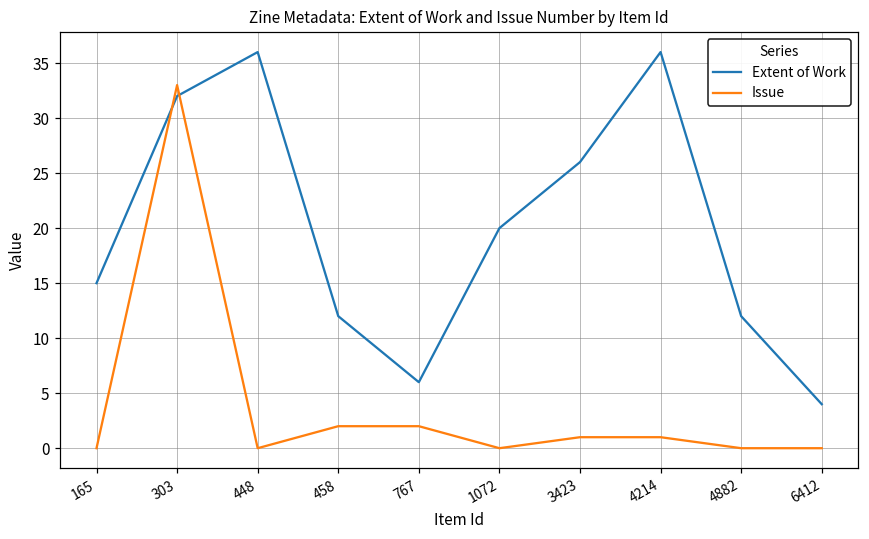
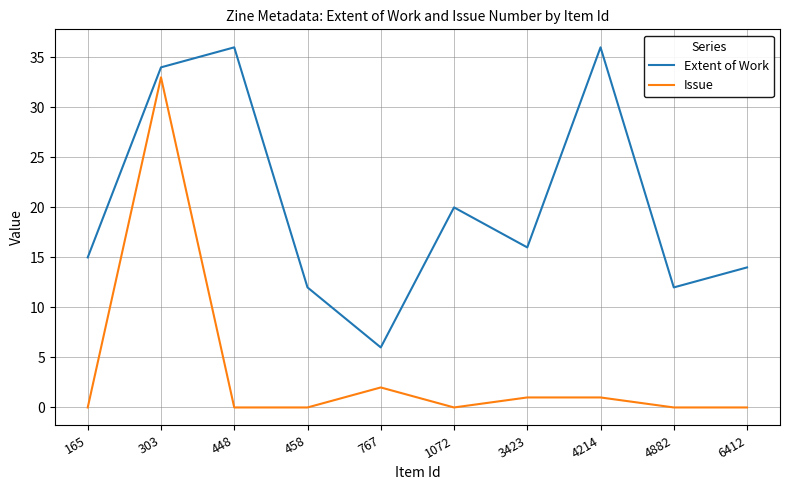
  {
    "Extent of Work": {
      "165": 15,
-     "303": 32,
+     "303": 34,
      "448": 36,
      "458": 12,
      "767": 6,
      "1072": 20,
-     "3423": 26,
+     "3423": 16,
      "4214": 36,
      "4882": 12,
-     "6412": 4
+     "6412": 14
    },
    "Issue": {
      "165": 0,
      "303": 33,
      "448": 0,
-     "458": 2,
+     "458": 0,
      "767": 2,
      "1072": 0,
      "3423": 1,
      "4214": 1,
      "4882": 0,
      "6412": 0
    }
  }
